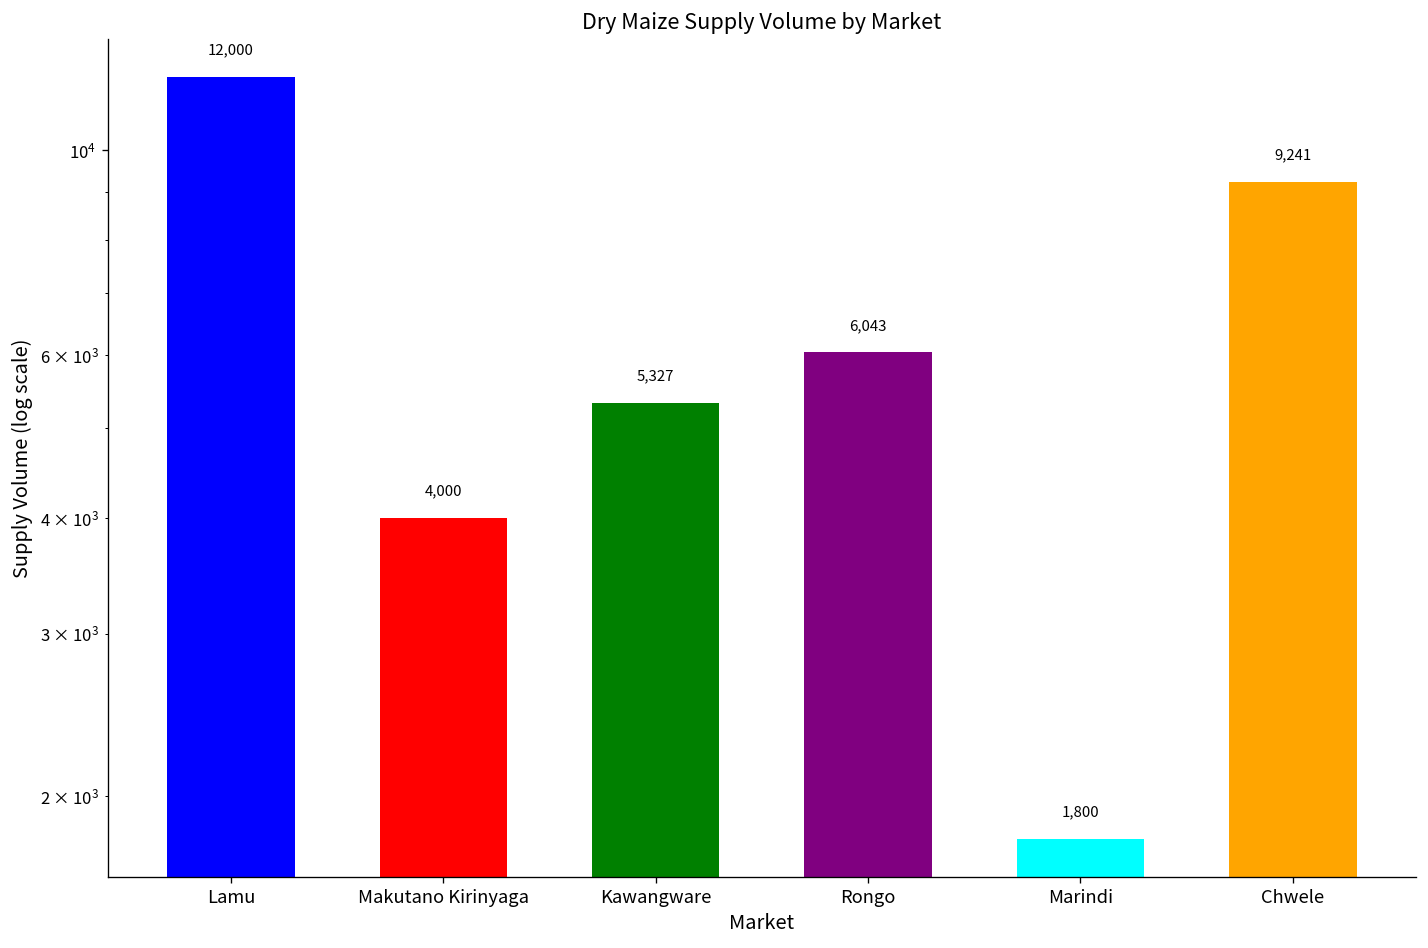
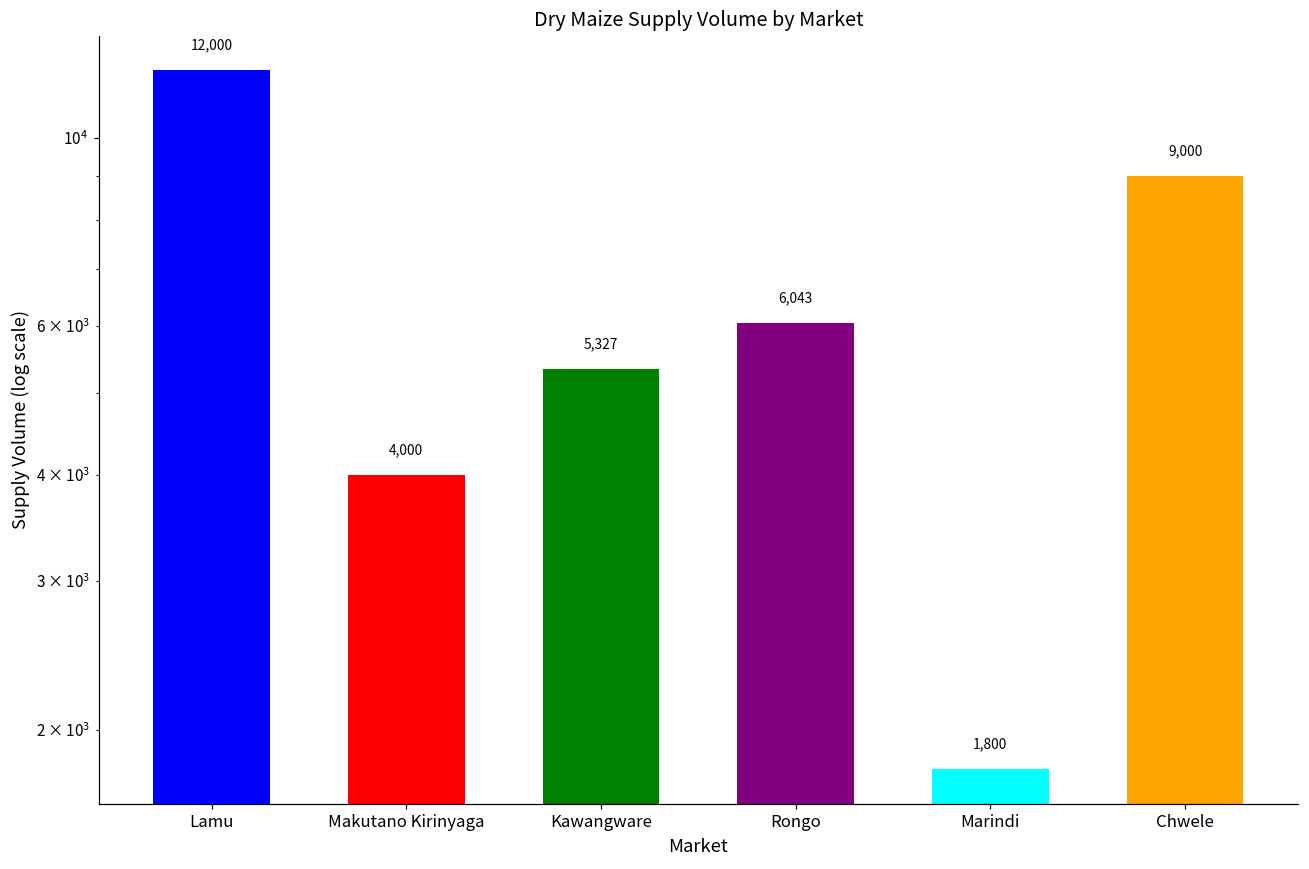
  {
    "Lamu": "12,000",
    "Makutano Kirinyaga": "4,000",
    "Kawangware": "5,327",
    "Rongo": "6,043",
    "Marindi": "1,800",
-   "Chwele": "9,241"
+   "Chwele": "9,000"
  }
